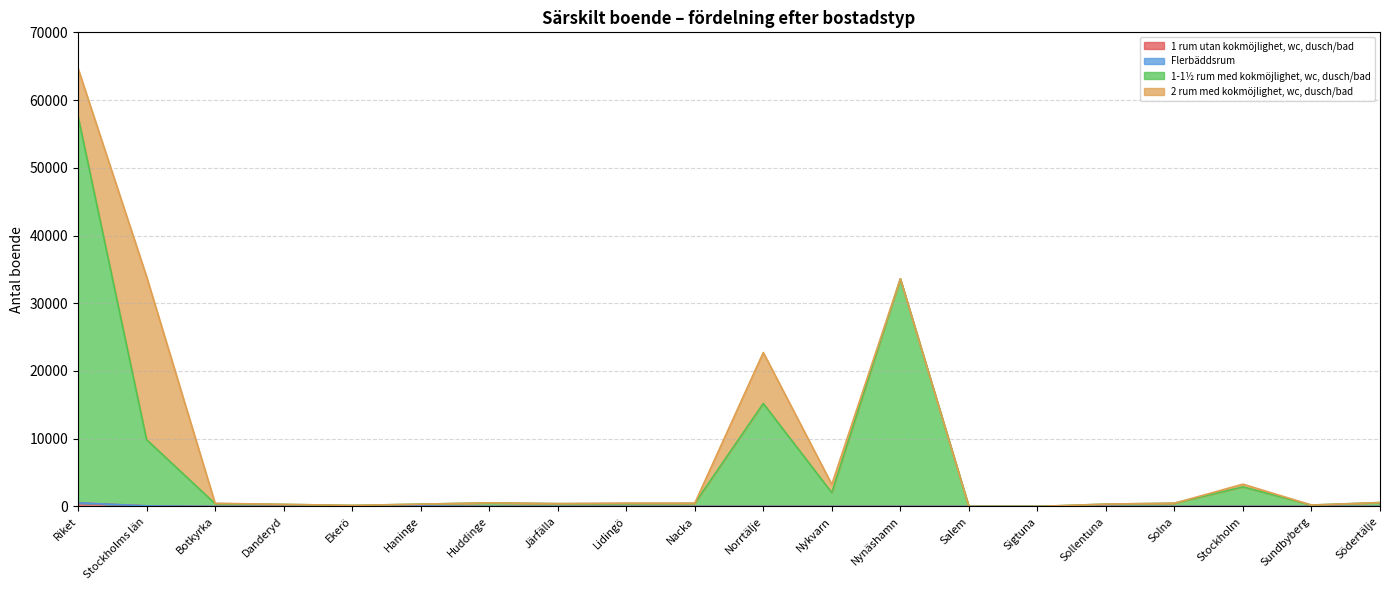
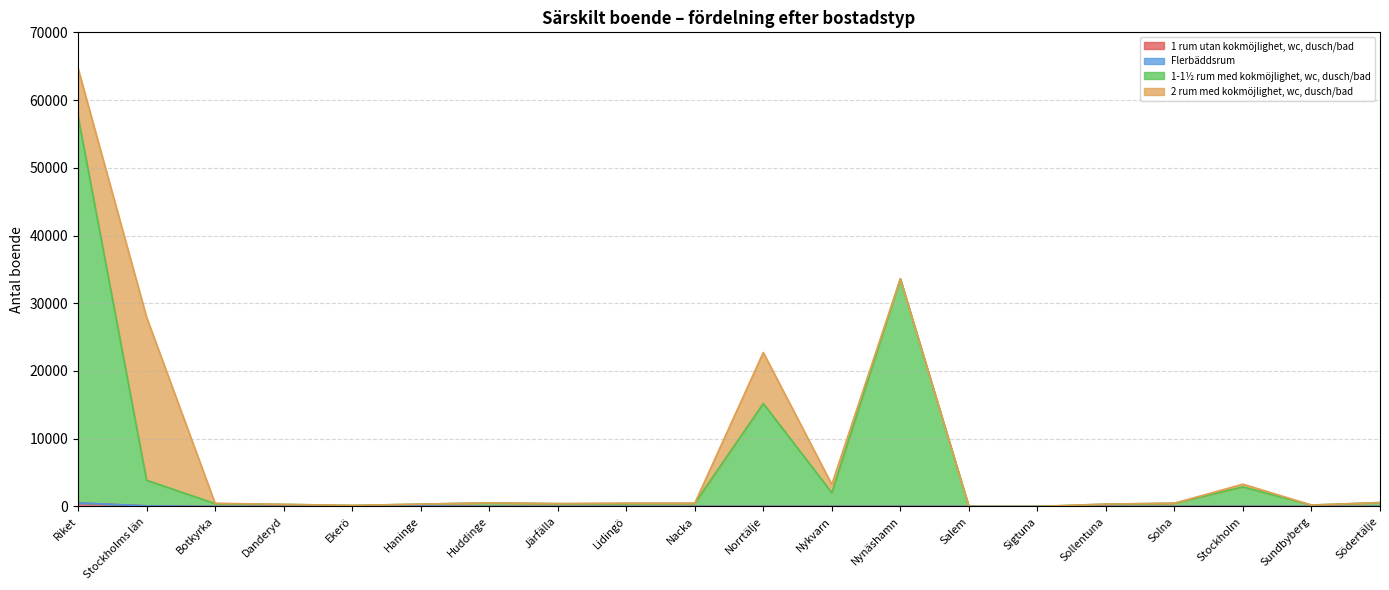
  {
    "Flerbäddsrum": {
      "Riket": 1000,
      "Stockholms län": 0,
      "Botkyrka": 0,
      "Huddinge": 0,
      "Järfälla": 0,
      "Lidingö": 0,
      "Nacka": 0,
      "Norrtälje": 0,
      "Nykvarn": 0,
      "Nynäshamn": 0,
      "Solna": 0,
      "Stockholm": 0,
      "Södertälje": 0
    },
    "1-1½ rum med kokmöjlighet, wc, dusch/bad": {
      "Riket": 57000,
-     "Stockholms län": 10000,
+     "Stockholms län": 4000,
      "Norrtälje": 15000,
      "Nykvarn": 2000,
      "Stockholm": 3000
    },
    "2 rum med kokmöjlighet, wc, dusch/bad": {
      "Riket": 7000,
      "Stockholms län": 24000,
      "Norrtälje": 8000,
      "Nykvarn": 1000,
      "Stockholm": 0
    }
  }
